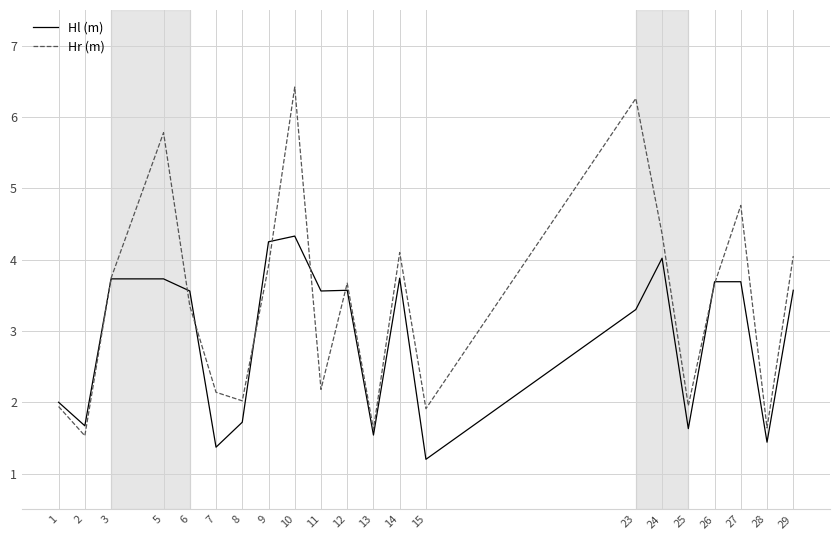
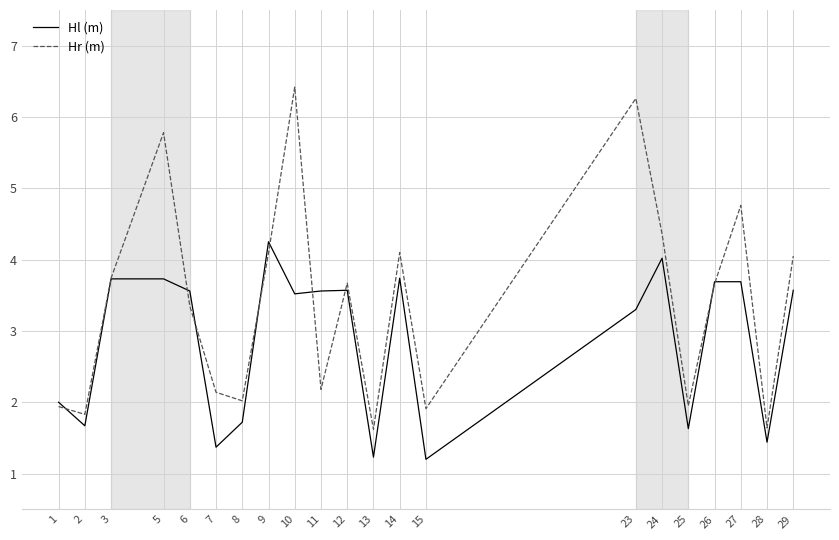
  {
    "Hl (m)": {
      "1": 2.0,
      "2": 1.7,
      "5": 3.7,
      "6": 3.6,
      "7": 1.4,
      "8": 1.7,
      "9": 4.3,
-     "10": 4.3,
+     "10": 3.5,
      "11": 3.6,
      "12": 3.6,
-     "13": 1.5,
+     "13": 1.2,
      "14": 3.7,
      "15": 1.2,
      "23": 3.3,
      "24": 4.0,
      "25": 1.6,
      "27": 3.7,
      "28": 1.4,
      "29": 3.6
    },
    "Hr (m)": {
      "1": 1.9,
-     "2": 1.5,
+     "2": 1.8,
      "5": 5.8,
      "6": 3.4,
      "7": 2.1,
      "8": 2.0,
-     "9": 3.9,
+     "9": 4.1,
      "10": 6.4,
      "11": 2.2,
      "12": 3.7,
      "13": 1.6,
      "14": 4.1,
      "15": 1.9,
      "23": 6.3,
      "24": 4.4,
      "25": 2.0,
      "27": 4.8,
      "28": 1.6,
      "29": 4.1
    }
  }
